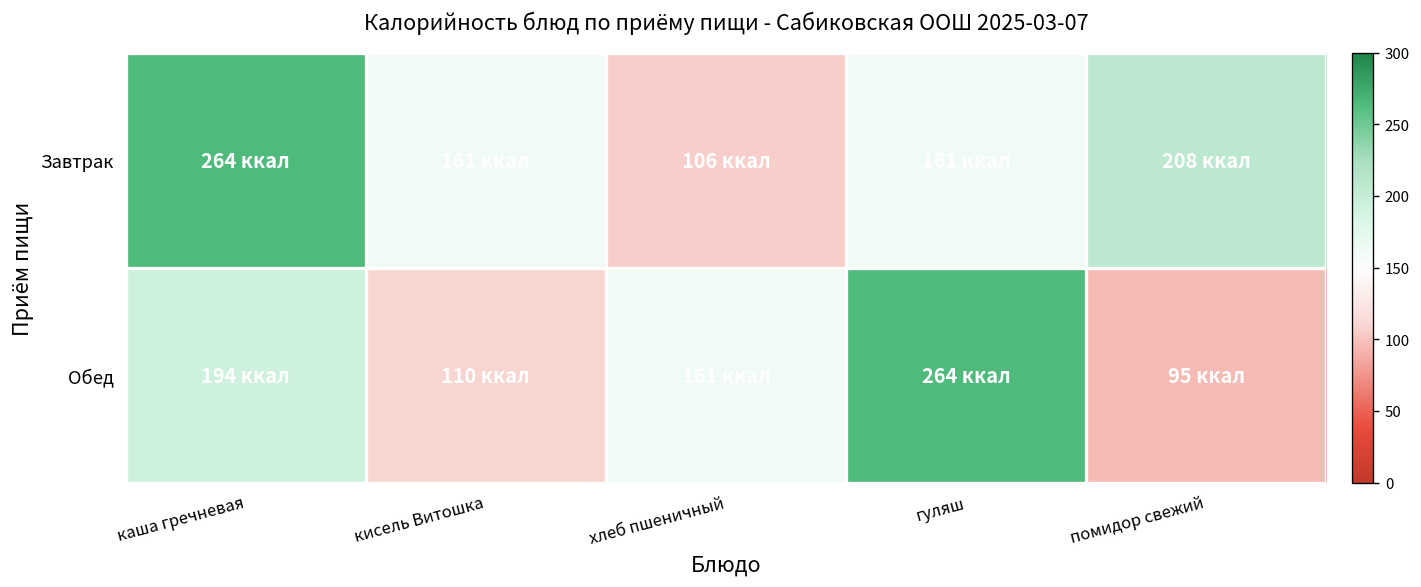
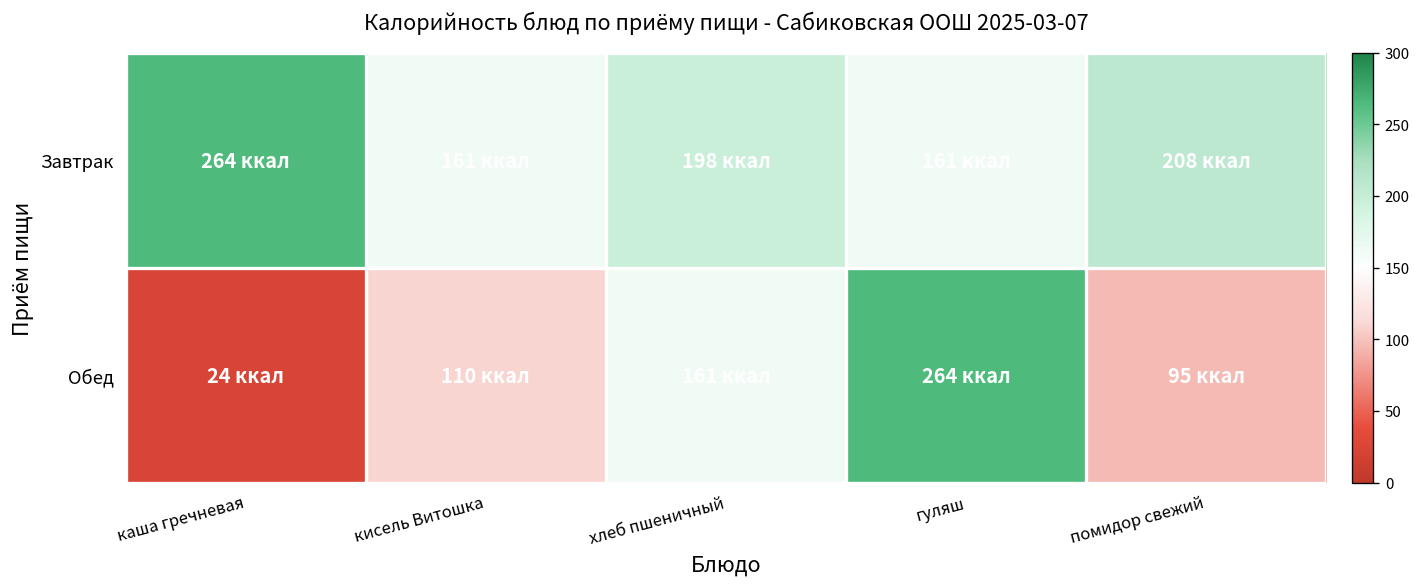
  {
    "Завтрак": {
      "каша гречневая": 264,
-     "хлеб пшеничный": 106,
+     "хлеб пшеничный": 198,
      "помидор свежий": 208
    },
    "Обед": {
-     "каша гречневая": 194,
+     "каша гречневая": 24,
      "гуляш": 264,
      "помидор свежий": 95
    }
  }
